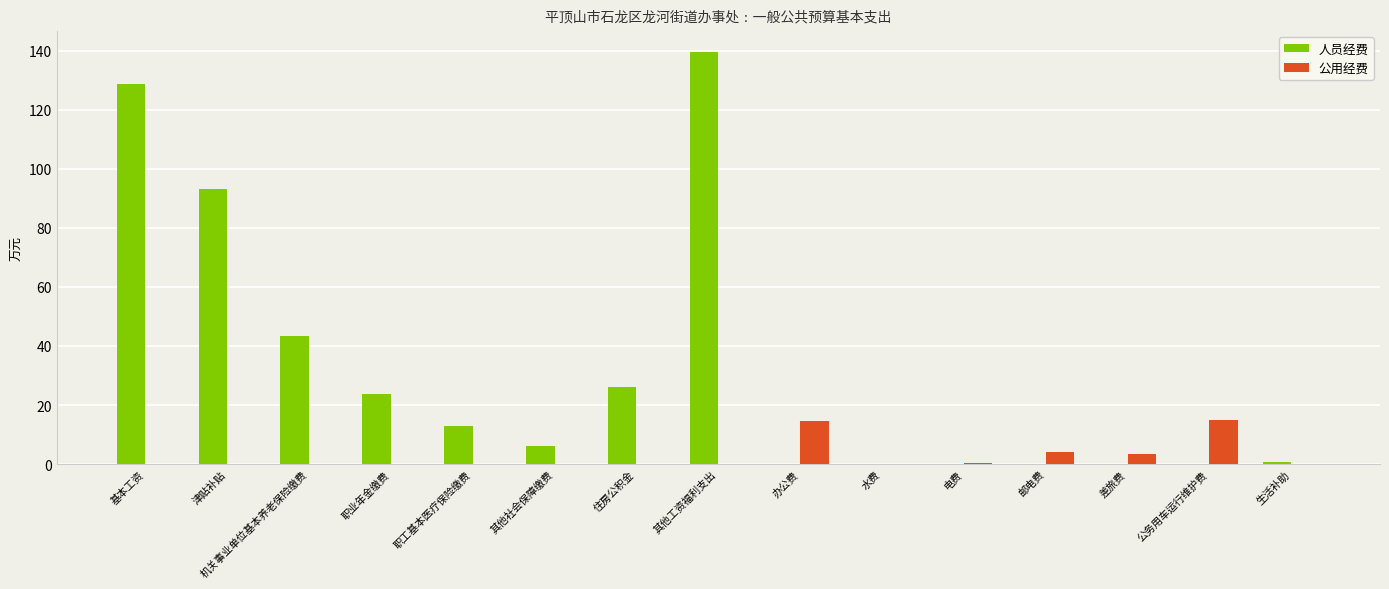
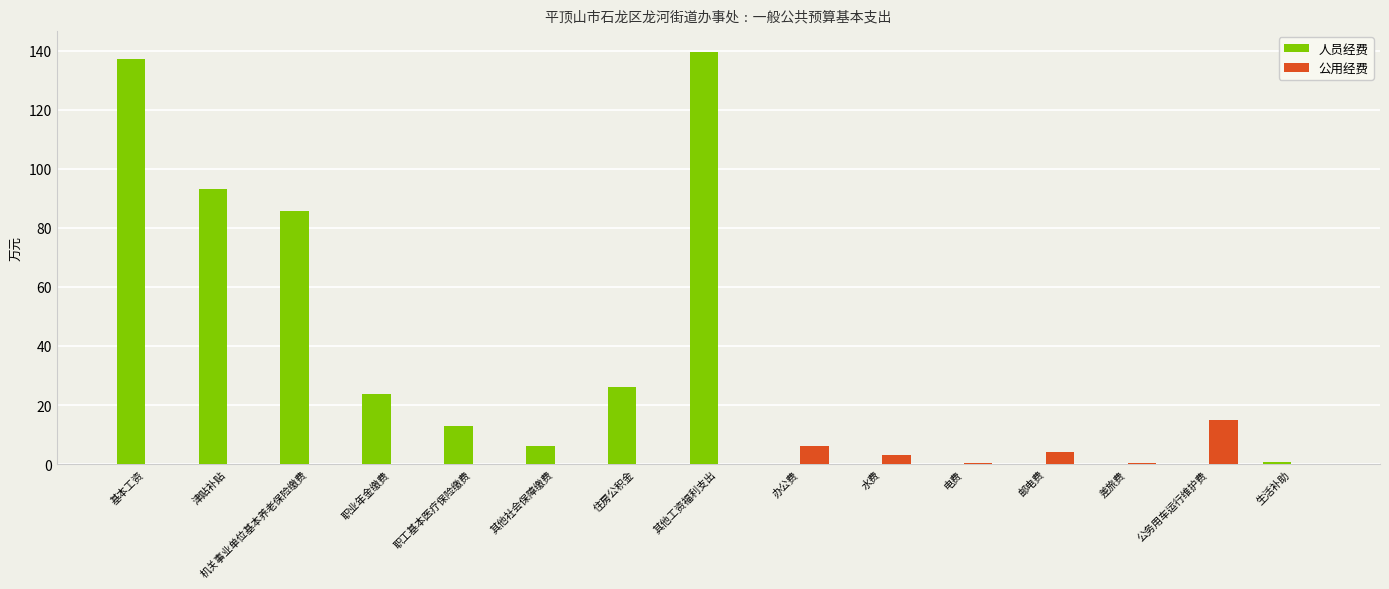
  {
    "人员经费": {
-     "基本工资": 129,
+     "基本工资": 137,
      "津贴补贴": 93,
-     "机关事业单位基本养老保险缴费": 43,
+     "机关事业单位基本养老保险缴费": 86,
      "职业年金缴费": 24,
      "职工基本医疗保险缴费": 13,
      "其他社会保障缴费": 6,
      "住房公积金": 26,
      "其他工资福利支出": 140,
      "办公费": 0,
      "水费": 0,
      "电费": 0,
      "邮电费": 0,
      "差旅费": 0,
      "公务用车运行维护费": 0
    },
    "公用经费": {
      "基本工资": 0,
      "津贴补贴": 0,
      "机关事业单位基本养老保险缴费": 0,
      "职业年金缴费": 0,
      "职工基本医疗保险缴费": 0,
      "其他社会保障缴费": 0,
      "住房公积金": 0,
      "其他工资福利支出": 0,
-     "办公费": 15,
-     "水费": 0,
+     "办公费": 6,
+     "水费": 3,
      "邮电费": 4,
-     "差旅费": 3,
+     "差旅费": 0,
      "公务用车运行维护费": 15,
      "生活补助": 0
    }
  }
